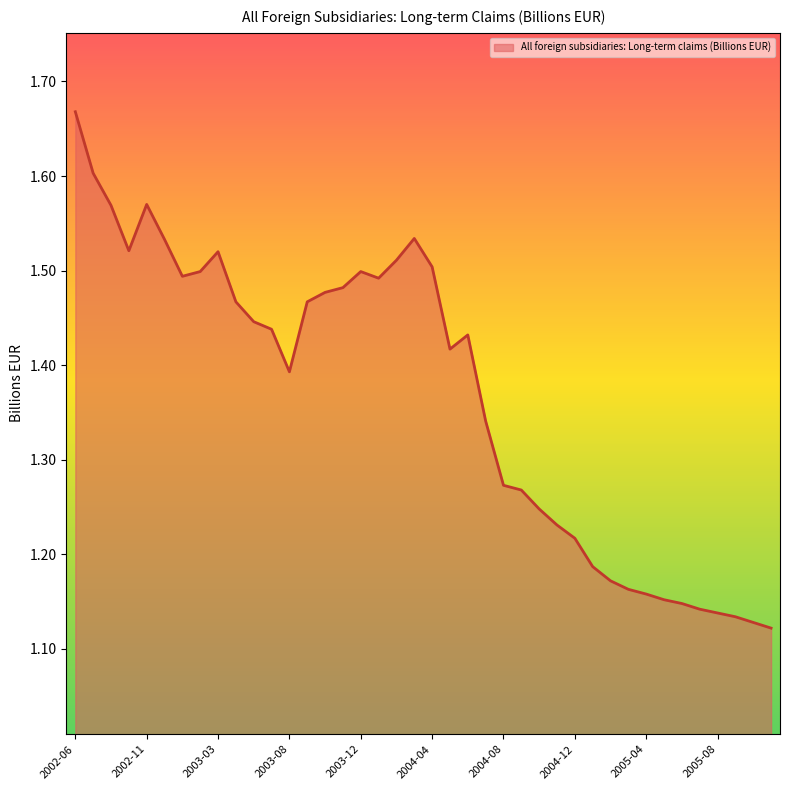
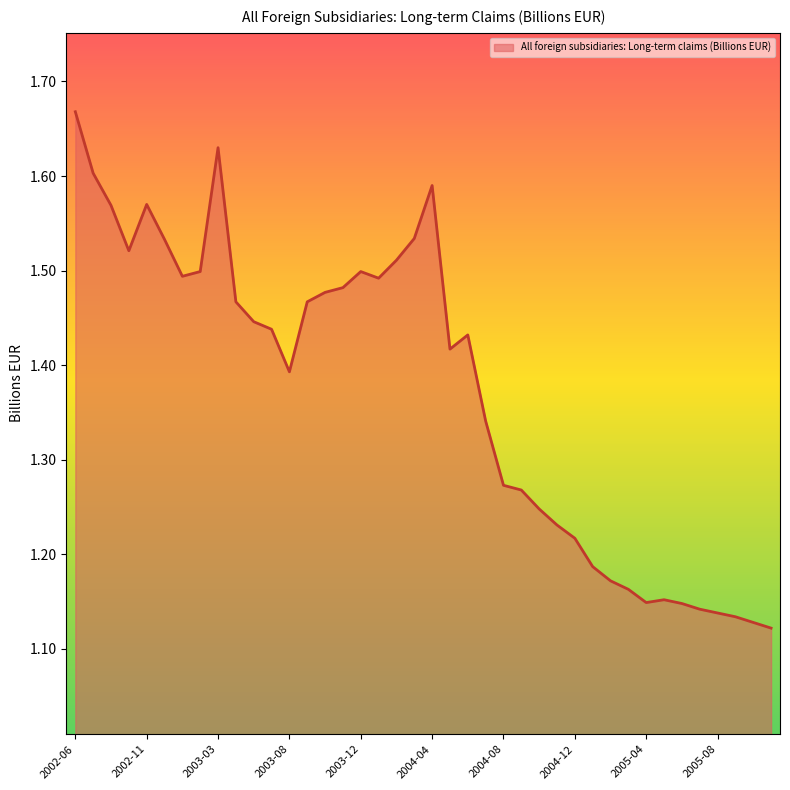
  {
    "2002-06": 1.67,
    "2002-11": 1.57,
-   "2003-03": 1.52,
+   "2003-03": 1.63,
    "2003-08": 1.39,
    "2003-12": 1.50,
-   "2004-04": 1.50,
+   "2004-04": 1.59,
    "2004-08": 1.27,
    "2004-12": 1.22,
-   "2005-04": 1.16,
+   "2005-04": 1.15,
    "2005-08": 1.14
  }
